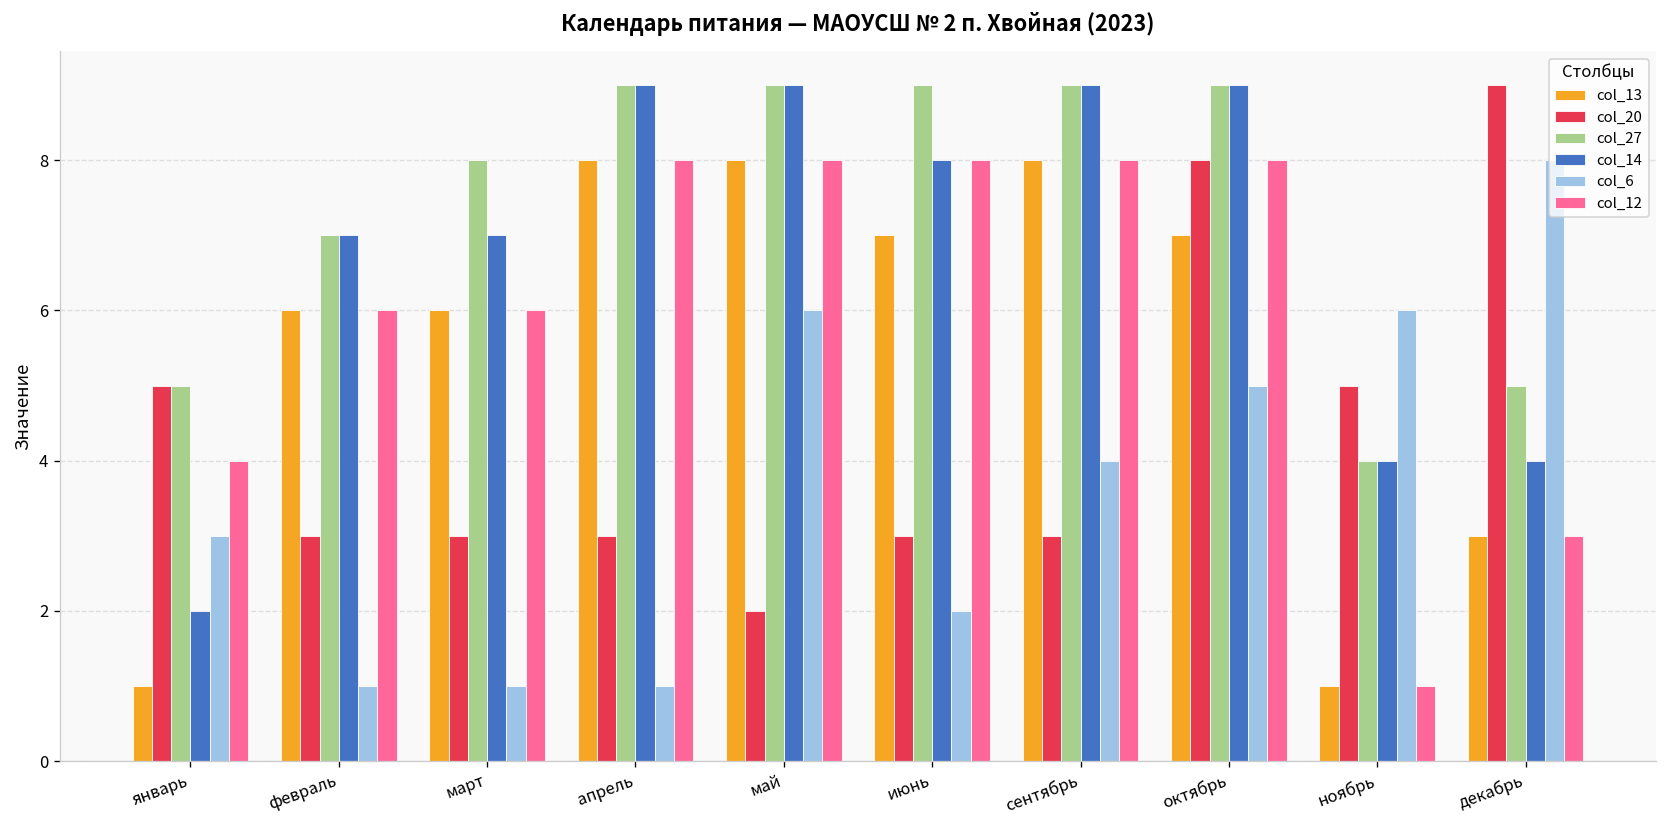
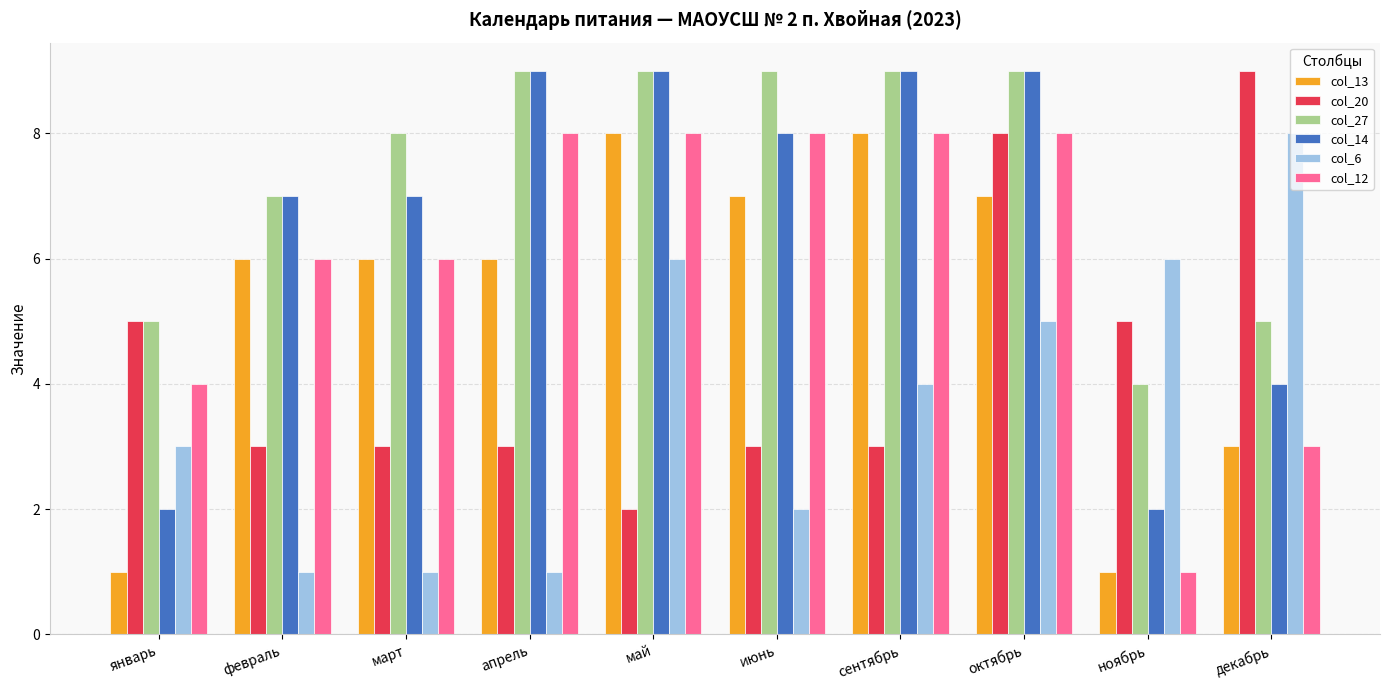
  {
    "col_13": {
      "январь": 1,
      "февраль": 6,
      "март": 6,
-     "апрель": 8,
+     "апрель": 6,
      "май": 8,
      "июнь": 7,
      "сентябрь": 8,
      "октябрь": 7,
      "ноябрь": 1,
      "декабрь": 3
    },
    "col_20": {
      "январь": 5,
      "февраль": 3,
      "март": 3,
      "апрель": 3,
      "май": 2,
      "июнь": 3,
      "сентябрь": 3,
      "октябрь": 8,
      "ноябрь": 5,
      "декабрь": 9
    },
    "col_27": {
      "январь": 5,
      "февраль": 7,
      "март": 8,
      "апрель": 9,
      "май": 9,
      "июнь": 9,
      "сентябрь": 9,
      "октябрь": 9,
      "ноябрь": 4,
      "декабрь": 5
    },
    "col_14": {
      "январь": 2,
      "февраль": 7,
      "март": 7,
      "апрель": 9,
      "май": 9,
      "июнь": 8,
      "сентябрь": 9,
      "октябрь": 9,
-     "ноябрь": 4,
+     "ноябрь": 2,
      "декабрь": 4
    },
    "col_6": {
      "январь": 3,
      "февраль": 1,
      "март": 1,
      "апрель": 1,
      "май": 6,
      "июнь": 2,
      "сентябрь": 4,
      "октябрь": 5,
      "ноябрь": 6
    },
    "col_12": {
      "январь": 4,
      "февраль": 6,
      "март": 6,
      "апрель": 8,
      "май": 8,
      "июнь": 8,
      "сентябрь": 8,
      "октябрь": 8,
      "ноябрь": 1,
      "декабрь": 3
    }
  }
